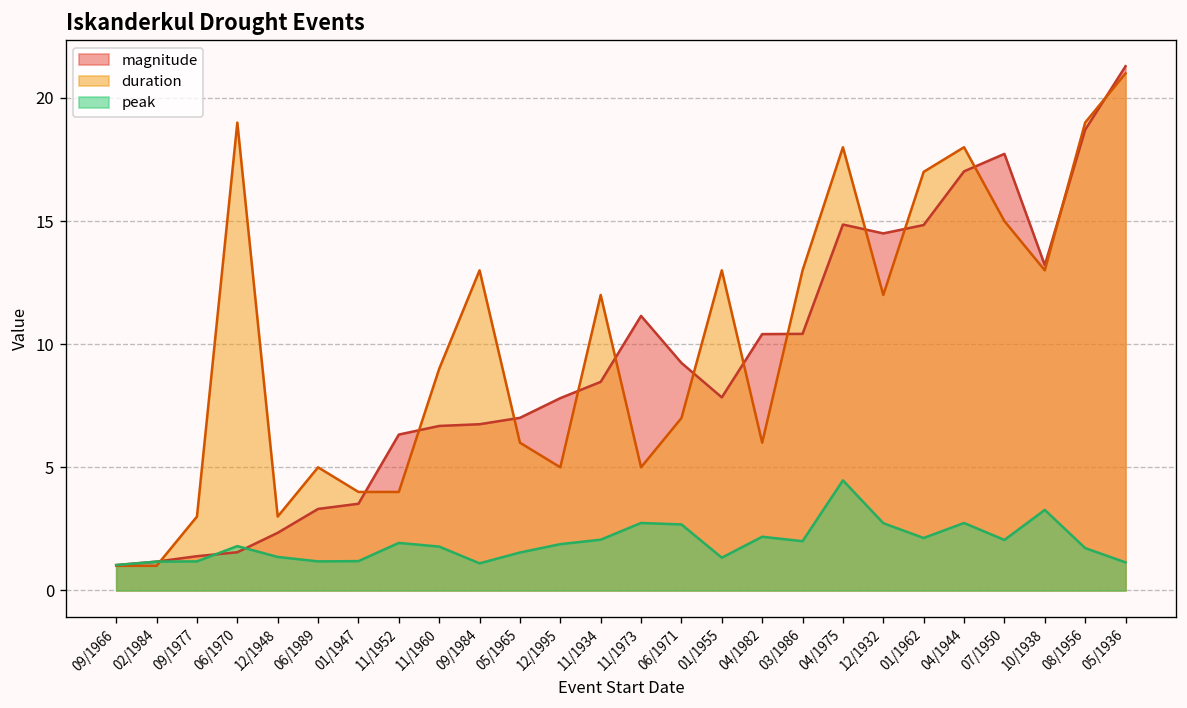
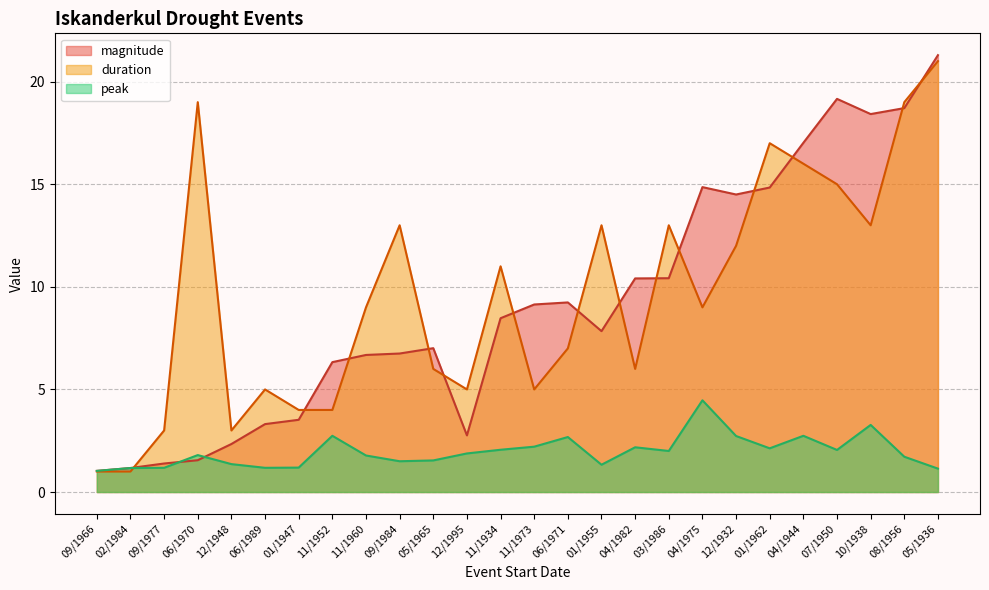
  {
    "magnitude": {
      "09/1977": 1.4,
      "06/1970": 1.6,
      "12/1948": 2.3,
      "06/1989": 3.3,
      "01/1947": 3.5,
      "11/1952": 6.3,
      "11/1960": 6.7,
      "09/1984": 6.8,
      "05/1965": 7.0,
-     "12/1995": 7.8,
+     "12/1995": 2.8,
      "11/1934": 8.5,
-     "11/1973": 11.2,
+     "11/1973": 9.1,
      "06/1971": 9.2,
      "01/1955": 7.8,
      "04/1982": 10.4,
      "03/1986": 10.4,
      "04/1975": 14.9,
      "12/1932": 14.5,
      "01/1962": 14.8,
      "04/1944": 17.0,
-     "07/1950": 17.7,
-     "10/1938": 13.2,
+     "07/1950": 19.2,
+     "10/1938": 18.4,
      "08/1956": 18.7,
      "05/1936": 21.3
    },
    "duration": {
      "02/1984": 1,
      "09/1977": 3,
      "06/1970": 19,
      "12/1948": 3,
      "06/1989": 5,
      "01/1947": 4,
      "11/1952": 4,
      "11/1960": 9,
      "09/1984": 13,
      "05/1965": 6,
      "12/1995": 5,
-     "11/1934": 12,
+     "11/1934": 11,
      "11/1973": 5,
      "06/1971": 7,
      "01/1955": 13,
      "04/1982": 6,
      "03/1986": 13,
-     "04/1975": 18,
+     "04/1975": 9,
      "12/1932": 12,
      "01/1962": 17,
-     "04/1944": 18,
+     "04/1944": 16,
      "07/1950": 15,
      "10/1938": 13,
      "08/1956": 19,
      "05/1936": 21
    },
    "peak": {
      "09/1977": 1.2,
      "06/1970": 1.8,
      "12/1948": 1.4,
      "06/1989": 1.2,
      "01/1947": 1.2,
-     "11/1952": 1.9,
+     "11/1952": 2.7,
      "11/1960": 1.8,
-     "09/1984": 1.1,
+     "09/1984": 1.5,
      "05/1965": 1.5,
      "12/1995": 1.9,
      "11/1934": 2.1,
-     "11/1973": 2.7,
+     "11/1973": 2.2,
      "06/1971": 2.7,
      "01/1955": 1.3,
      "04/1982": 2.2,
      "03/1986": 2.0,
      "04/1975": 4.5,
      "12/1932": 2.7,
      "01/1962": 2.1,
      "04/1944": 2.7,
      "07/1950": 2.1,
      "10/1938": 3.3,
      "08/1956": 1.7,
      "05/1936": 1.1
    }
  }
